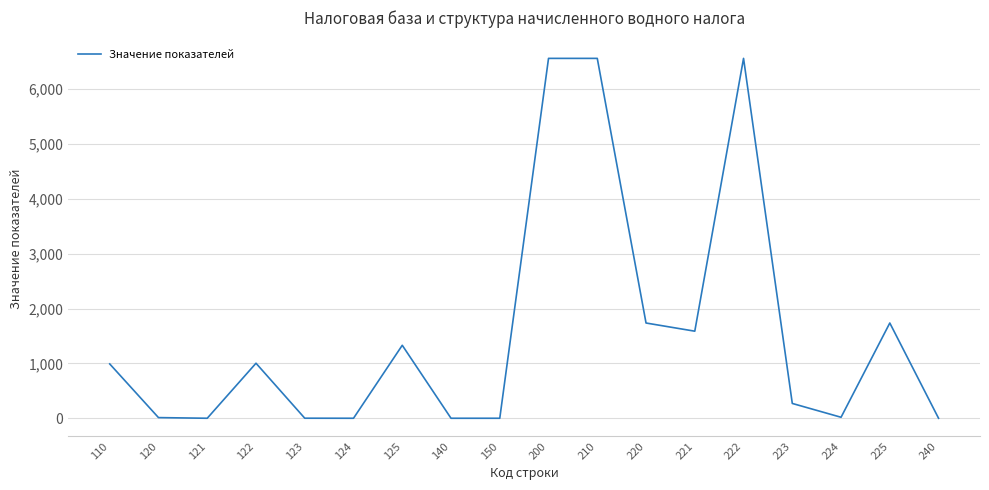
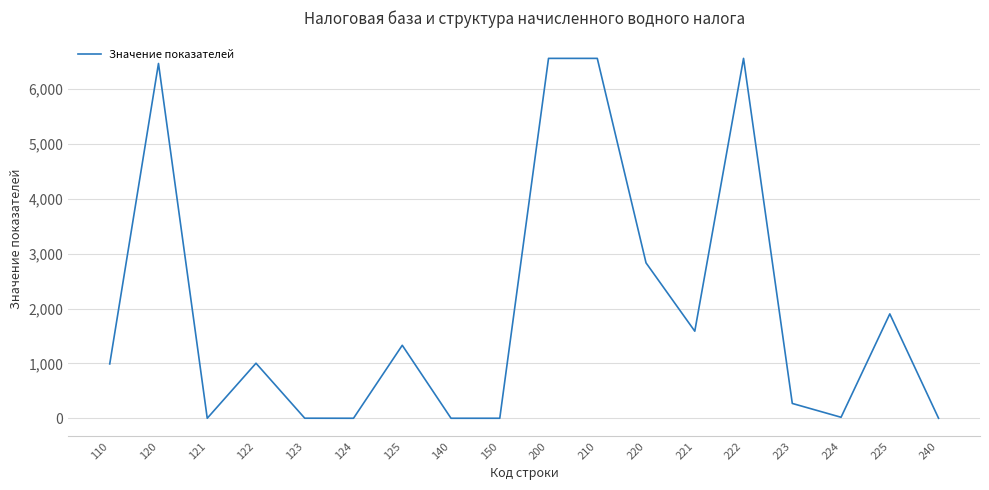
  {
    "110": "1,000",
-   "120": "0",
+   "120": "6,500",
    "121": "0",
    "122": "1,000",
    "123": "0",
    "124": "0",
    "125": "1,300",
    "140": "0",
    "150": "0",
    "200": "6,600",
    "210": "6,600",
-   "220": "1,700",
+   "220": "2,800",
    "221": "1,600",
    "222": "6,600",
    "223": "300",
    "224": "0",
-   "225": "1,700",
+   "225": "1,900",
    "240": "0"
  }
